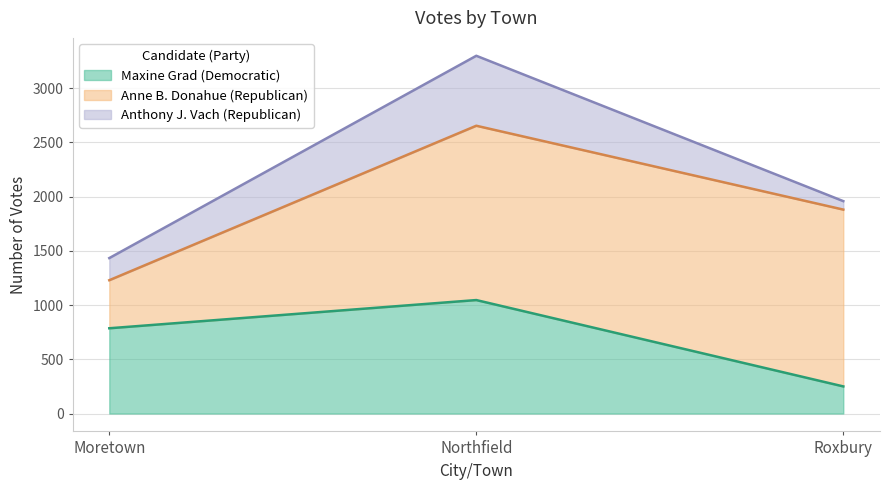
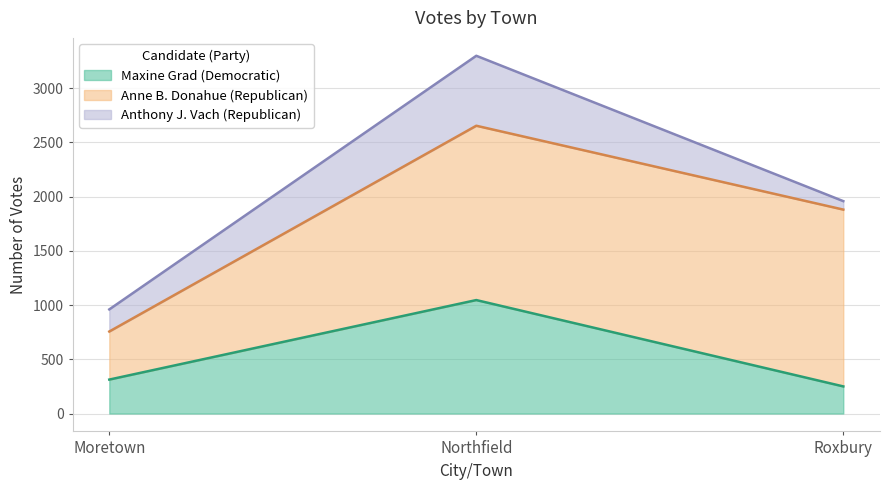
  {
    "Maxine Grad (Democratic)": {
-     "Moretown": 790,
+     "Moretown": 310,
      "Northfield": 1050,
      "Roxbury": 250
    },
    "Anne B. Donahue (Republican)": {
      "Moretown": 440,
      "Northfield": 1610,
      "Roxbury": 1630
    },
    "Anthony J. Vach (Republican)": {
      "Moretown": 200,
      "Northfield": 650,
      "Roxbury": 80
    }
  }
